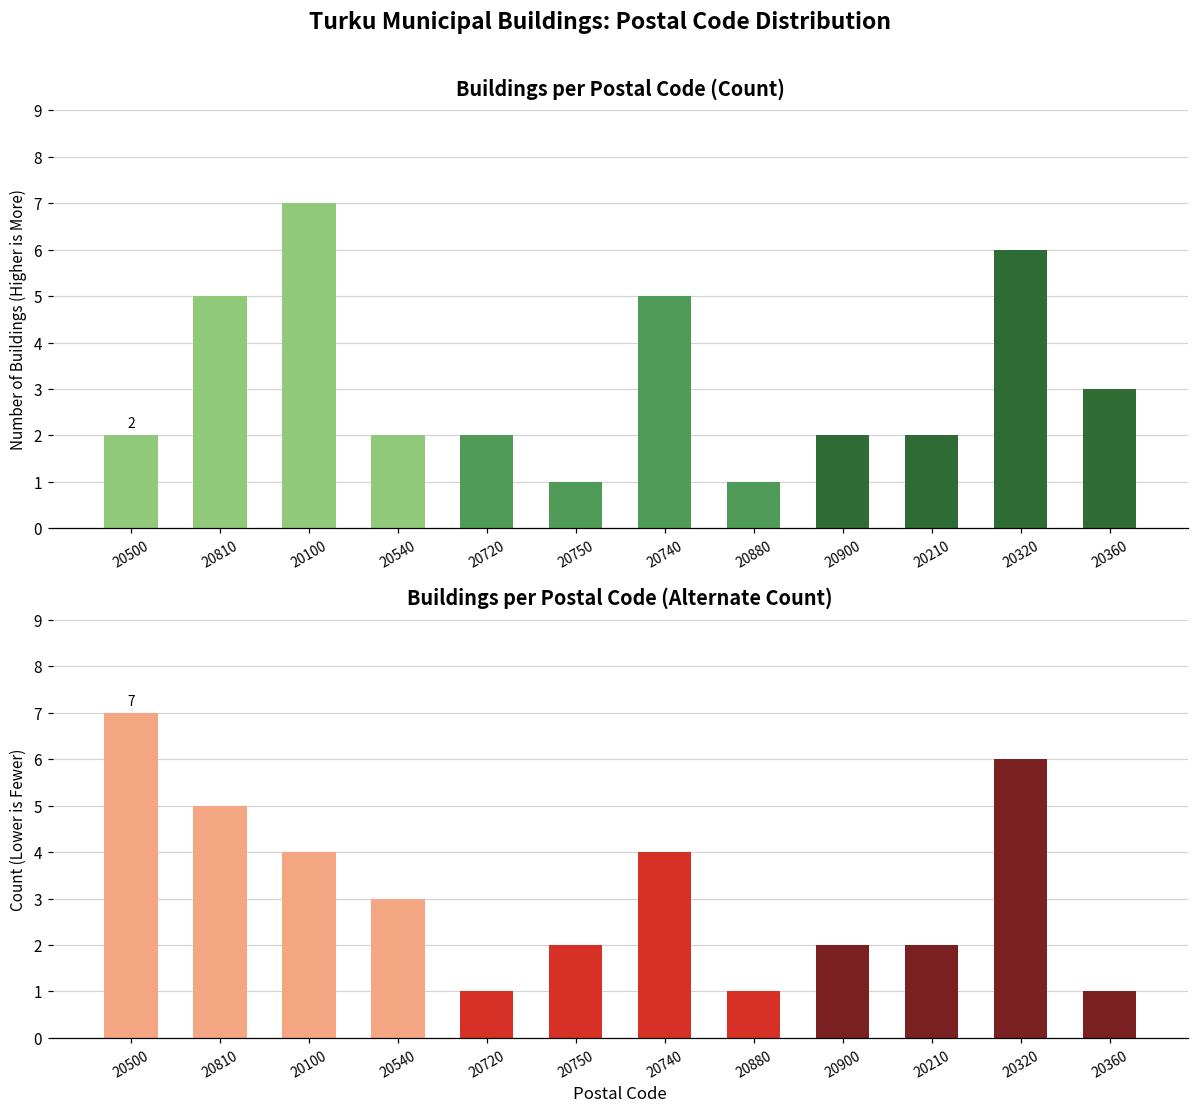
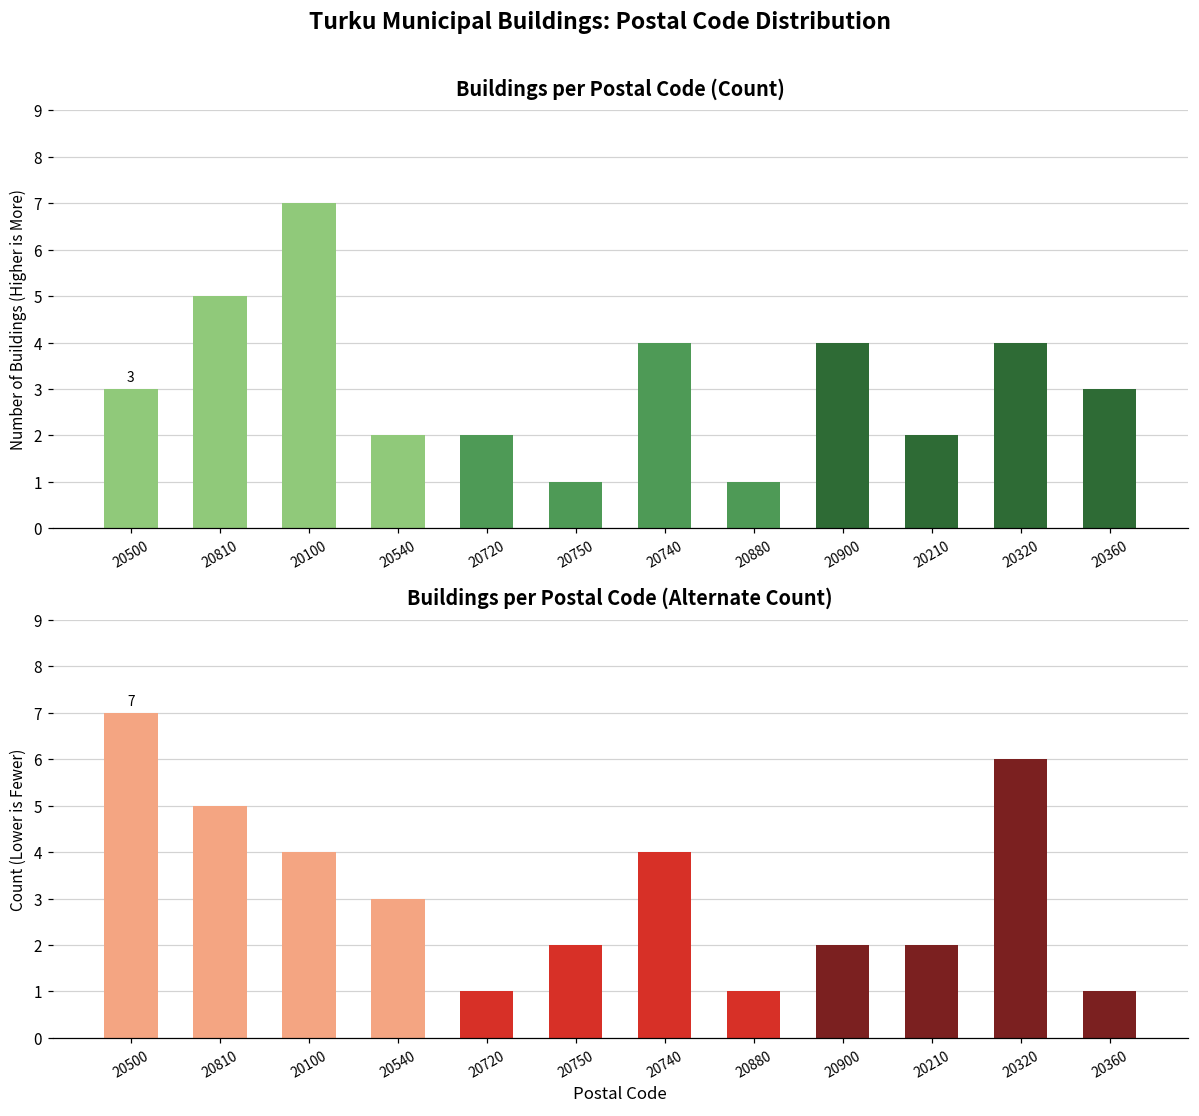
  {
    "Buildings per Postal Code (Count)": {
-     "20500": 2,
-     "20740": 5,
-     "20900": 2,
-     "20320": 6
+     "20500": 3,
+     "20740": 4,
+     "20900": 4,
+     "20320": 4
    },
    "Buildings per Postal Code (Alternate Count)": {
      "20500": 7
    }
  }
